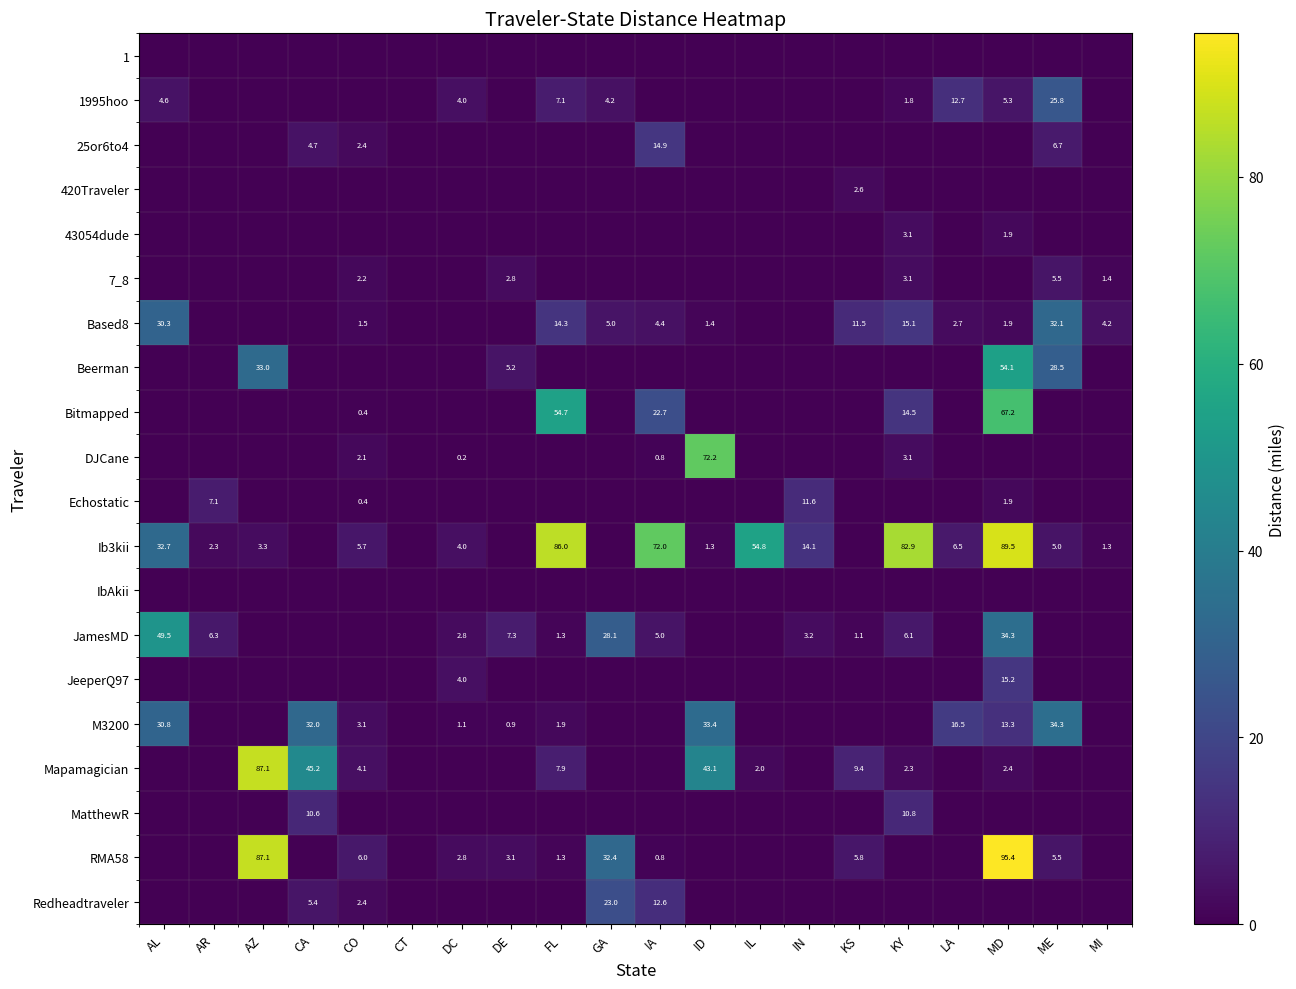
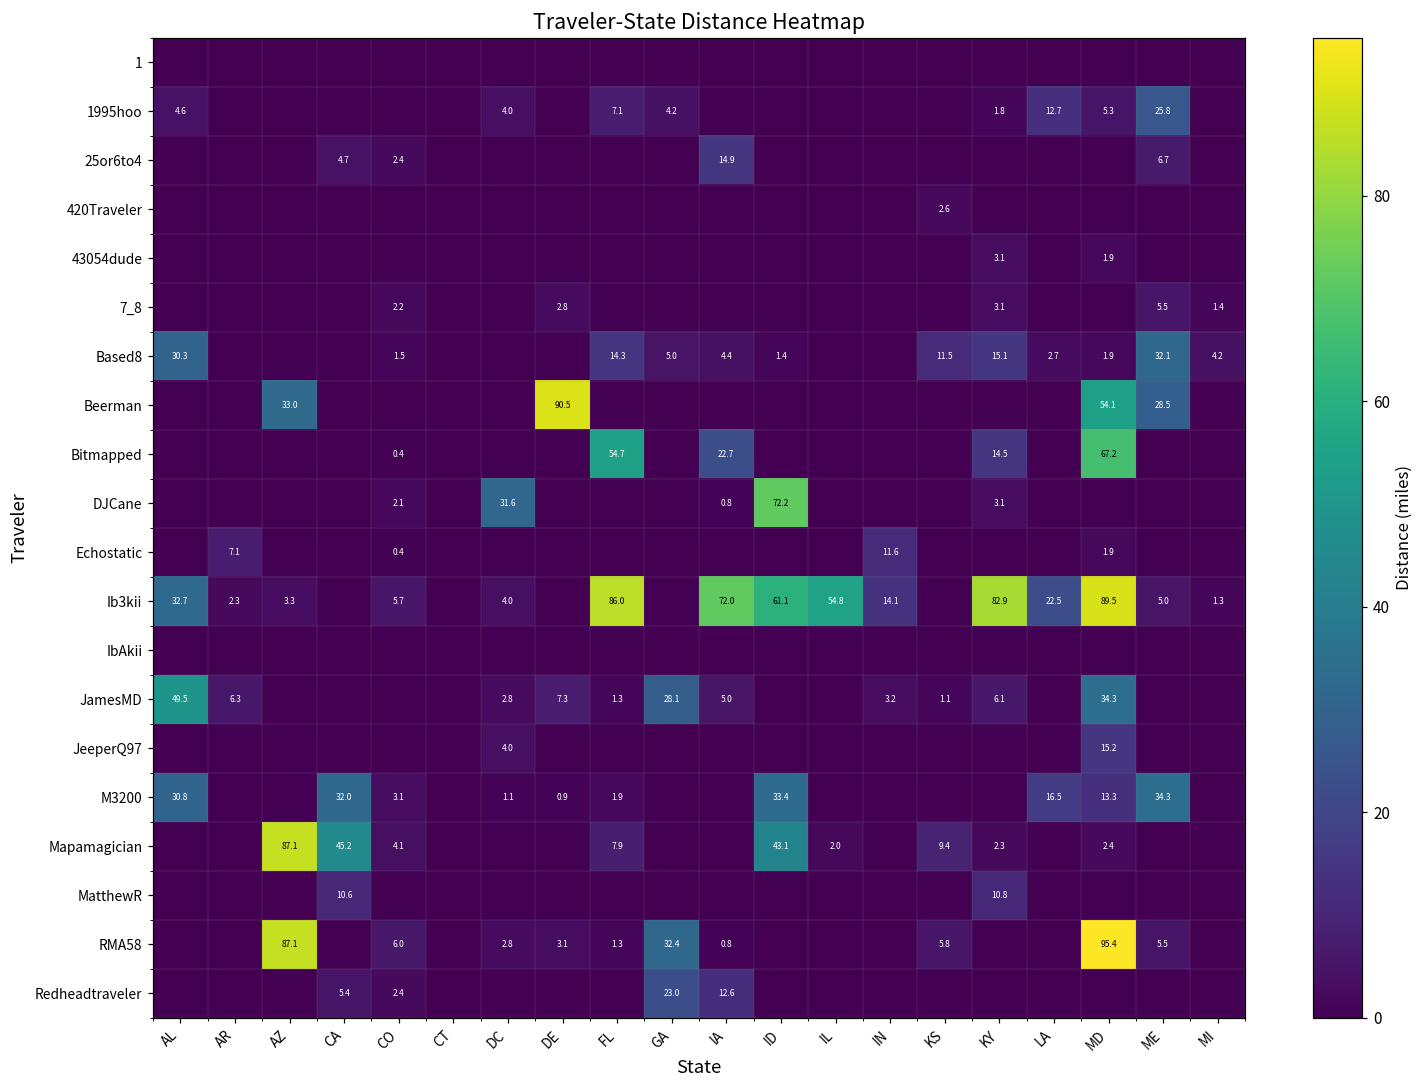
  {
    "1995hoo": {
      "AL": 4.6,
      "DC": 4.0,
      "FL": 7.1,
      "GA": 4.2,
      "KY": 1.8,
      "LA": 12.7,
      "MD": 5.3,
      "ME": 25.8
    },
    "25or6to4": {
      "CA": 4.7,
      "CO": 2.4,
      "IA": 14.9,
      "ME": 6.7
    },
    "420Traveler": {
      "KS": 2.6
    },
    "43054dude": {
      "KY": 3.1,
      "MD": 1.9
    },
    "7_8": {
      "CO": 2.2,
      "DE": 2.8,
      "KY": 3.1,
      "ME": 5.5,
      "MI": 1.4
    },
    "Based8": {
      "AL": 30.3,
      "CO": 1.5,
      "FL": 14.3,
      "GA": 5.0,
      "IA": 4.4,
      "ID": 1.4,
      "KS": 11.5,
      "KY": 15.1,
      "LA": 2.7,
      "MD": 1.9,
      "ME": 32.1,
      "MI": 4.2
    },
    "Beerman": {
      "AZ": 33.0,
-     "DE": 5.2,
+     "DE": 90.5,
      "MD": 54.1,
      "ME": 28.5
    },
    "Bitmapped": {
      "CO": 0.4,
      "FL": 54.7,
      "IA": 22.7,
      "KY": 14.5,
      "MD": 67.2
    },
    "DJCane": {
      "CO": 2.1,
-     "DC": 0.2,
+     "DC": 31.6,
      "IA": 0.8,
      "ID": 72.2,
      "KY": 3.1
    },
    "Echostatic": {
      "AR": 7.1,
      "CO": 0.4,
      "IN": 11.6,
      "MD": 1.9
    },
    "Ib3kii": {
      "AL": 32.7,
      "AR": 2.3,
      "AZ": 3.3,
      "CO": 5.7,
      "DC": 4.0,
      "FL": 86.0,
      "IA": 72.0,
-     "ID": 1.3,
+     "ID": 61.1,
      "IL": 54.8,
      "IN": 14.1,
      "KY": 82.9,
-     "LA": 6.5,
+     "LA": 22.5,
      "MD": 89.5,
      "ME": 5.0,
      "MI": 1.3
    },
    "JamesMD": {
      "AL": 49.5,
      "AR": 6.3,
      "DC": 2.8,
      "DE": 7.3,
      "FL": 1.3,
      "GA": 28.1,
      "IA": 5.0,
      "IN": 3.2,
      "KS": 1.1,
      "KY": 6.1,
      "MD": 34.3
    },
    "JeeperQ97": {
      "DC": 4.0,
      "MD": 15.2
    },
    "M3200": {
      "AL": 30.8,
      "CA": 32.0,
      "CO": 3.1,
      "DC": 1.1,
      "DE": 0.9,
      "FL": 1.9,
      "ID": 33.4,
      "LA": 16.5,
      "MD": 13.3,
      "ME": 34.3
    },
    "Mapamagician": {
      "AZ": 87.1,
      "CA": 45.2,
      "CO": 4.1,
      "FL": 7.9,
      "ID": 43.1,
      "IL": 2.0,
      "KS": 9.4,
      "KY": 2.3,
      "MD": 2.4
    },
    "MatthewR": {
      "CA": 10.6,
      "KY": 10.8
    },
    "RMA58": {
      "AZ": 87.1,
      "CO": 6.0,
      "DC": 2.8,
      "DE": 3.1,
      "FL": 1.3,
      "GA": 32.4,
      "IA": 0.8,
      "KS": 5.8,
      "MD": 95.4,
      "ME": 5.5
    },
    "Redheadtraveler": {
      "CA": 5.4,
      "CO": 2.4,
      "GA": 23.0,
      "IA": 12.6
    }
  }
